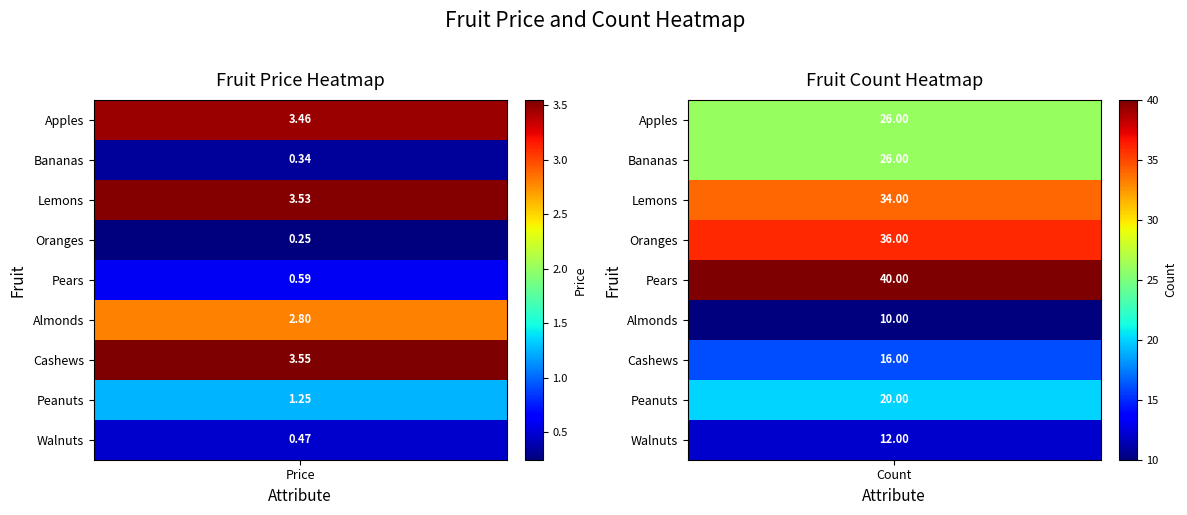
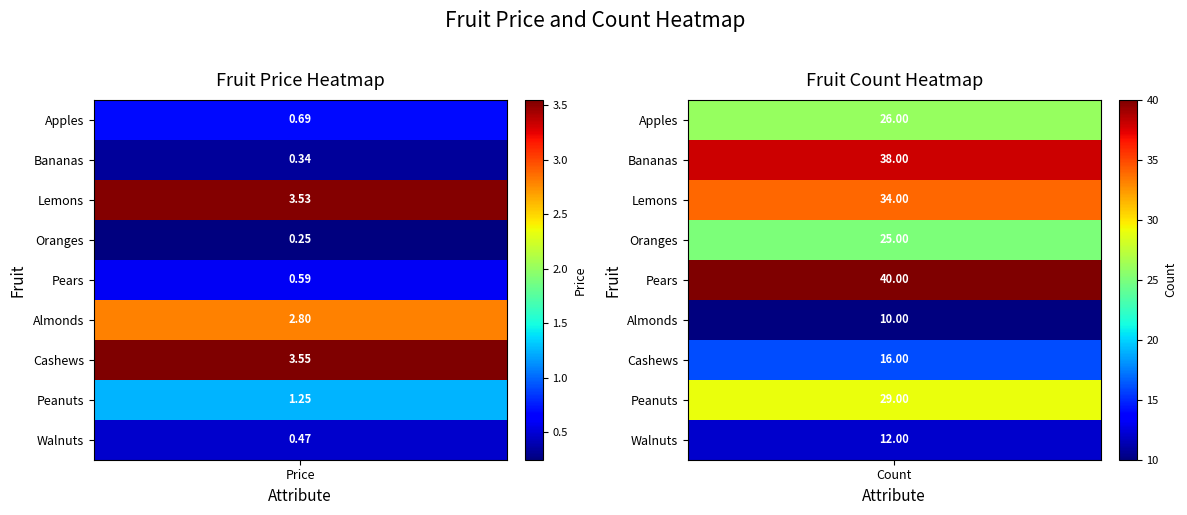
  {
    "Fruit Price Heatmap": {
      "Apples": {
-       "Price": 3.46
+       "Price": 0.69
      },
      "Bananas": {
        "Price": 0.34
      },
      "Lemons": {
        "Price": 3.53
      },
      "Oranges": {
        "Price": 0.25
      },
      "Pears": {
        "Price": 0.59
      },
      "Almonds": {
        "Price": 2.80
      },
      "Cashews": {
        "Price": 3.55
      },
      "Peanuts": {
        "Price": 1.25
      },
      "Walnuts": {
        "Price": 0.47
      }
    },
    "Fruit Count Heatmap": {
      "Apples": {
        "Count": 26.00
      },
      "Bananas": {
-       "Count": 26.00
+       "Count": 38.00
      },
      "Lemons": {
        "Count": 34.00
      },
      "Oranges": {
-       "Count": 36.00
+       "Count": 25.00
      },
      "Pears": {
        "Count": 40.00
      },
      "Almonds": {
        "Count": 10.00
      },
      "Cashews": {
        "Count": 16.00
      },
      "Peanuts": {
-       "Count": 20.00
+       "Count": 29.00
      },
      "Walnuts": {
        "Count": 12.00
      }
    }
  }
